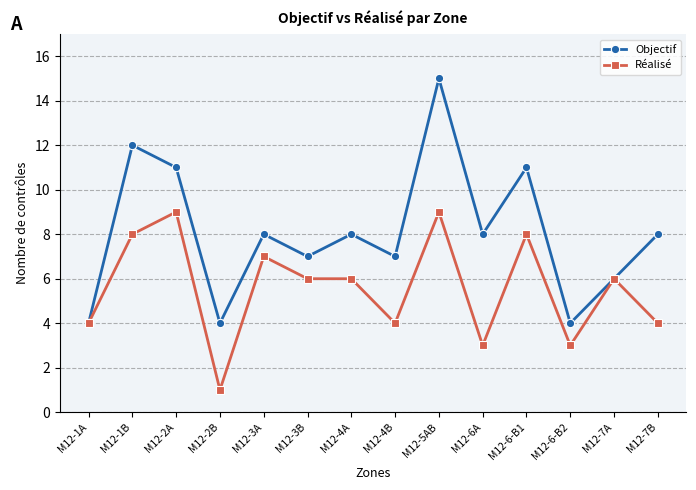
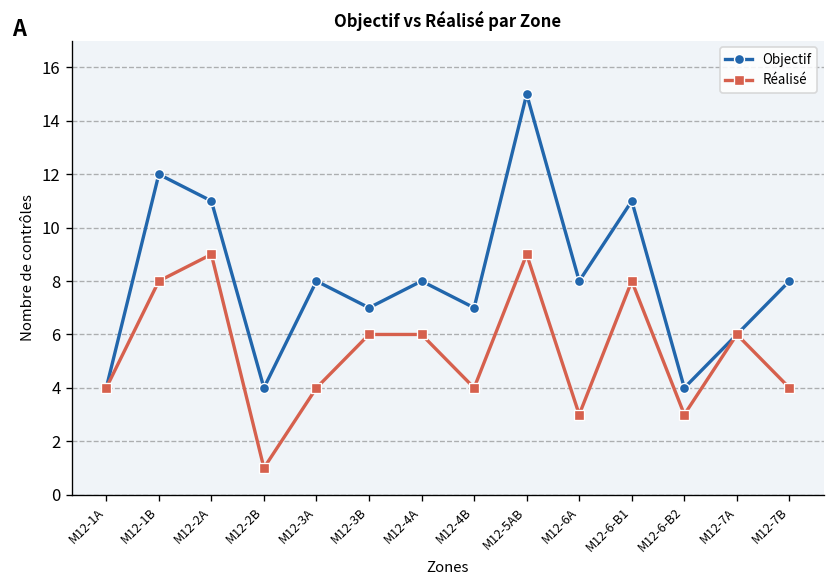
  {
    "Objectif": {
      "M12-1B": 12,
      "M12-2A": 11,
      "M12-2B": 4,
      "M12-3A": 8,
      "M12-3B": 7,
      "M12-4A": 8,
      "M12-4B": 7,
      "M12-5AB": 15,
      "M12-6A": 8,
      "M12-6-B1": 11,
      "M12-6-B2": 4,
      "M12-7B": 8
    },
    "Réalisé": {
      "M12-1B": 8,
      "M12-2A": 9,
      "M12-2B": 1,
-     "M12-3A": 7,
+     "M12-3A": 4,
      "M12-3B": 6,
      "M12-4A": 6,
      "M12-4B": 4,
      "M12-5AB": 9,
      "M12-6A": 3,
      "M12-6-B1": 8,
      "M12-6-B2": 3,
      "M12-7B": 4
    }
  }
